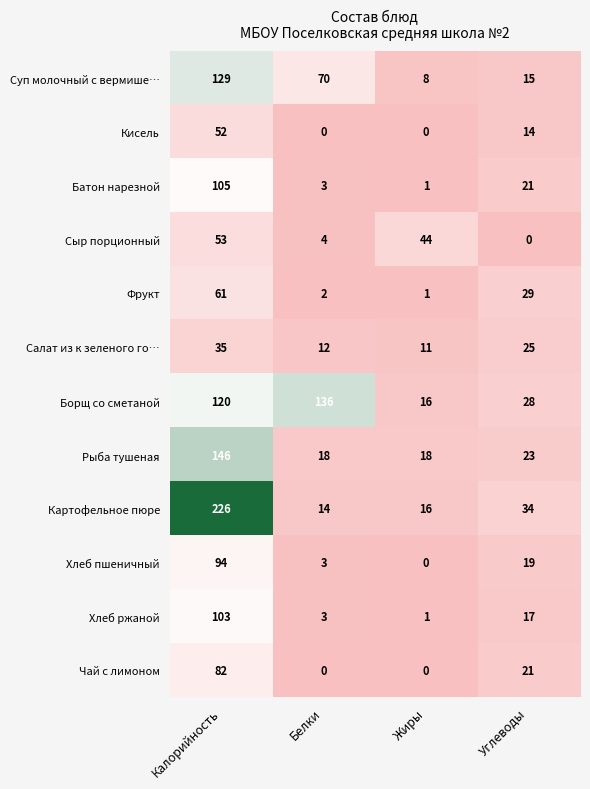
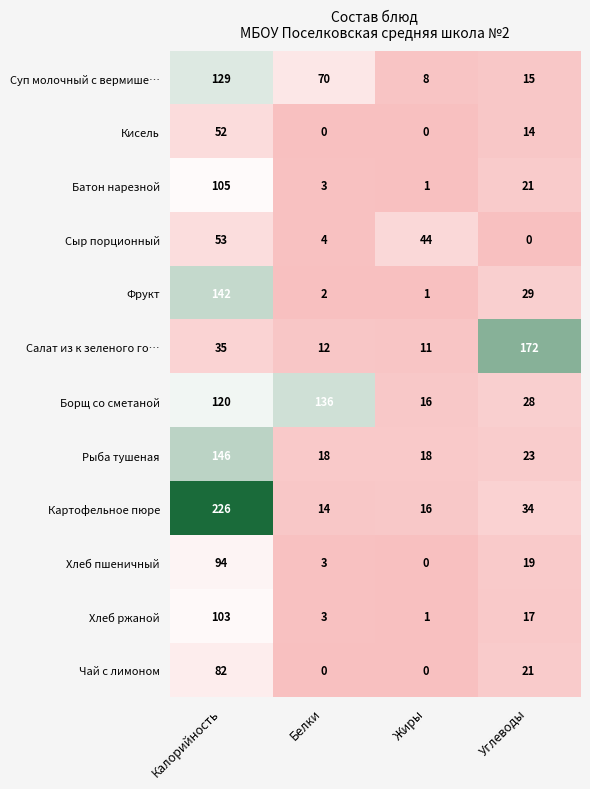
  {
    "Суп молочный с вермише…": {
      "Калорийность": 129,
      "Белки": 70,
      "Жиры": 8,
      "Углеводы": 15
    },
    "Кисель": {
      "Калорийность": 52,
      "Белки": 0,
      "Жиры": 0,
      "Углеводы": 14
    },
    "Батон нарезной": {
      "Калорийность": 105,
      "Белки": 3,
      "Жиры": 1,
      "Углеводы": 21
    },
    "Сыр порционный": {
      "Калорийность": 53,
      "Белки": 4,
      "Жиры": 44,
      "Углеводы": 0
    },
    "Фрукт": {
-     "Калорийность": 61,
+     "Калорийность": 142,
      "Белки": 2,
      "Жиры": 1,
      "Углеводы": 29
    },
    "Салат из к зеленого го…": {
      "Калорийность": 35,
      "Белки": 12,
      "Жиры": 11,
-     "Углеводы": 25
+     "Углеводы": 172
    },
    "Борщ со сметаной": {
      "Калорийность": 120,
      "Белки": 136,
      "Жиры": 16,
      "Углеводы": 28
    },
    "Рыба тушеная": {
      "Калорийность": 146,
      "Белки": 18,
      "Жиры": 18,
      "Углеводы": 23
    },
    "Картофельное пюре": {
      "Калорийность": 226,
      "Белки": 14,
      "Жиры": 16,
      "Углеводы": 34
    },
    "Хлеб пшеничный": {
      "Калорийность": 94,
      "Белки": 3,
      "Жиры": 0,
      "Углеводы": 19
    },
    "Хлеб ржаной": {
      "Калорийность": 103,
      "Белки": 3,
      "Жиры": 1,
      "Углеводы": 17
    },
    "Чай с лимоном": {
      "Калорийность": 82,
      "Белки": 0,
      "Жиры": 0,
      "Углеводы": 21
    }
  }
